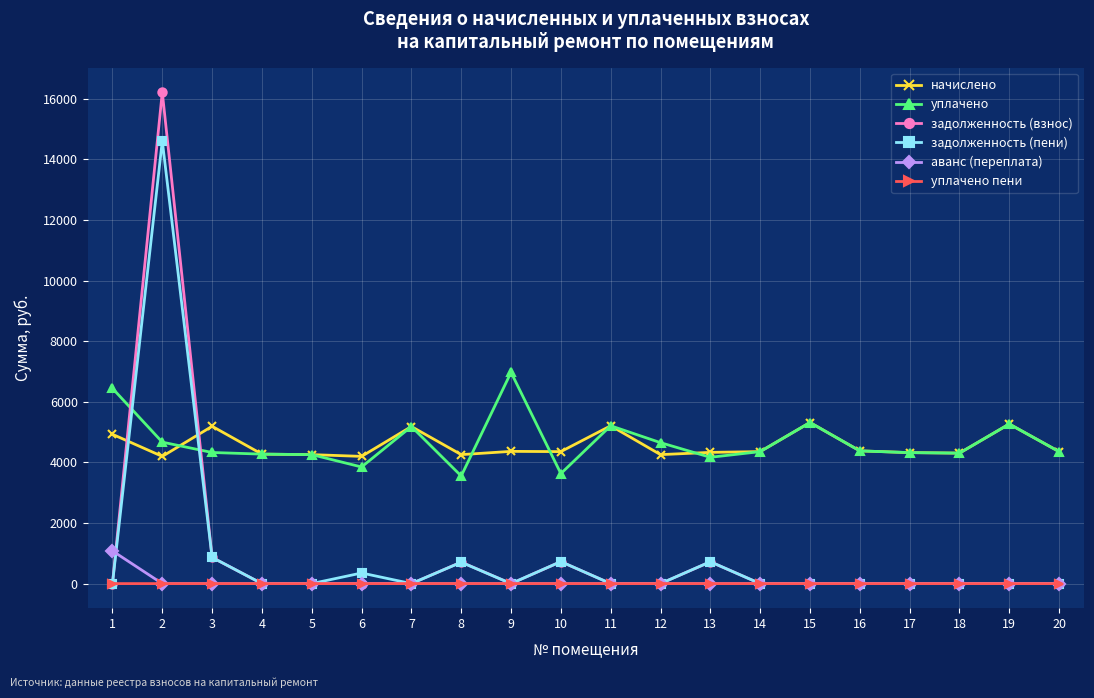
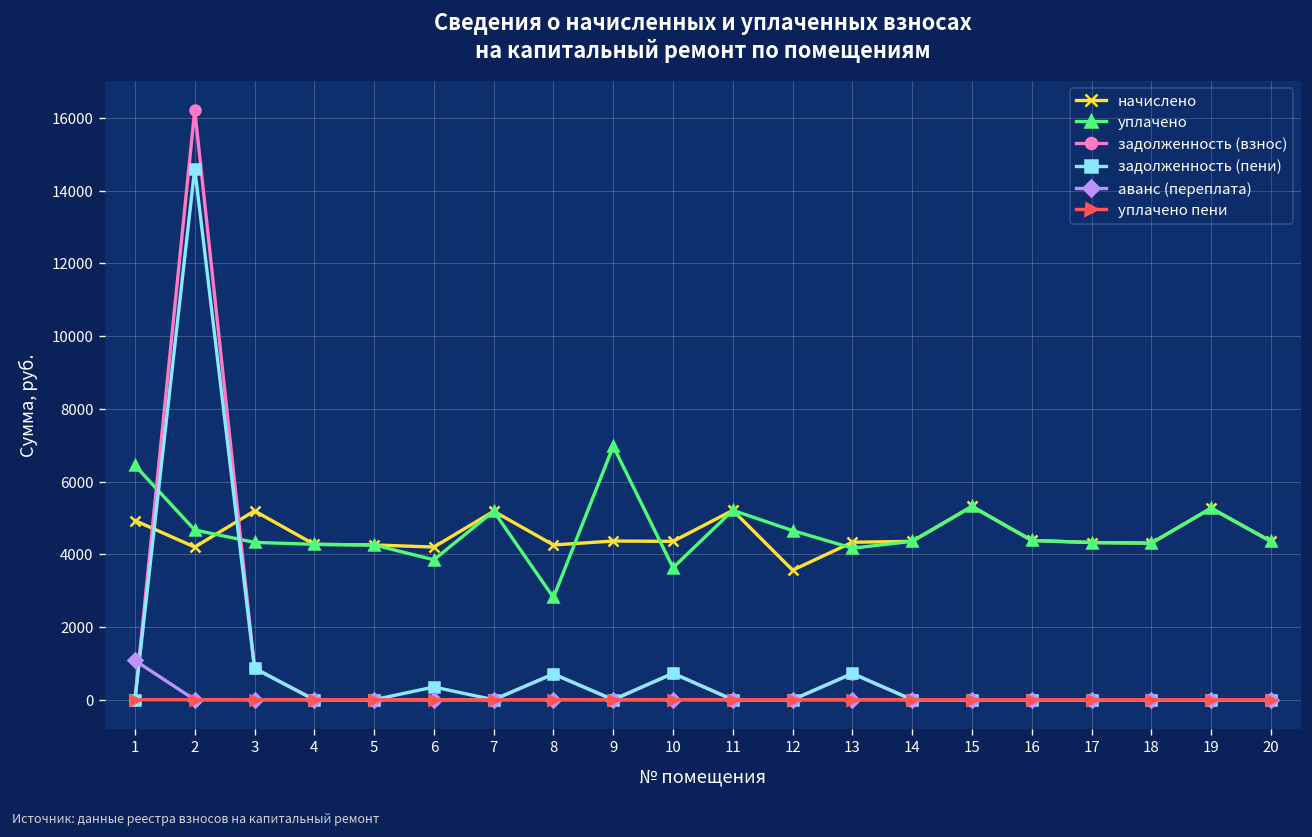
  {
    "начислено": {
      "1": 4900,
      "2": 4200,
      "3": 5200,
      "6": 4200,
      "8": 4300,
      "9": 4400,
      "10": 4400,
-     "12": 4300,
+     "12": 3600,
      "13": 4300
    },
    "уплачено": {
      "1": 6400,
      "2": 4700,
      "3": 4300,
      "6": 3800,
-     "8": 3600,
+     "8": 2800,
      "9": 7000,
      "10": 3600,
      "12": 4700,
      "13": 4200
    },
    "задолженность (взнос)": {
      "2": 16200
    },
    "задолженность (пени)": {
      "2": 14600,
      "6": 300
    },
    "аванс (переплата)": {
      "1": 1100
    }
  }
